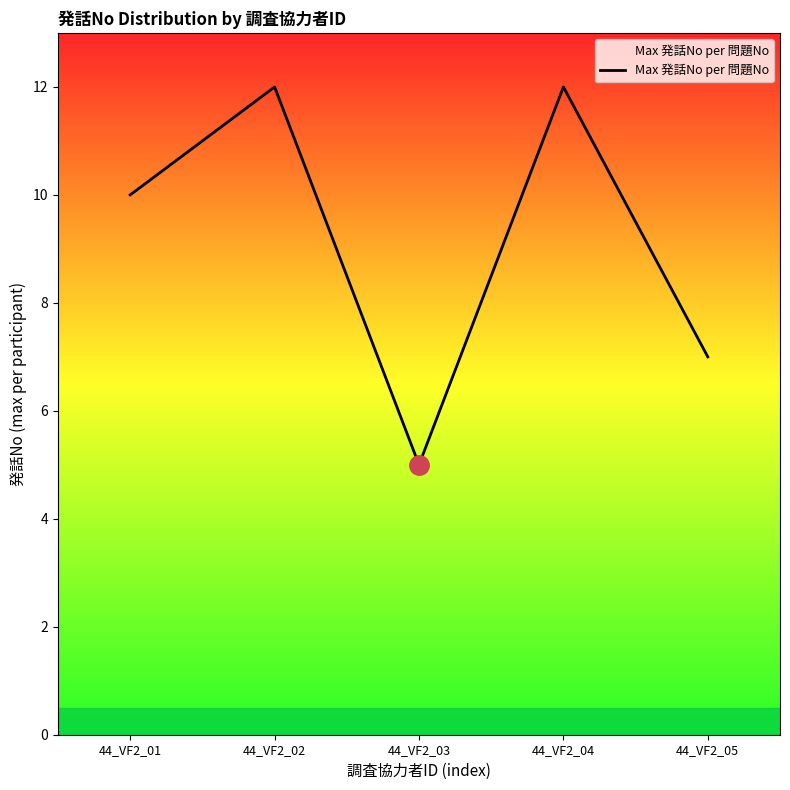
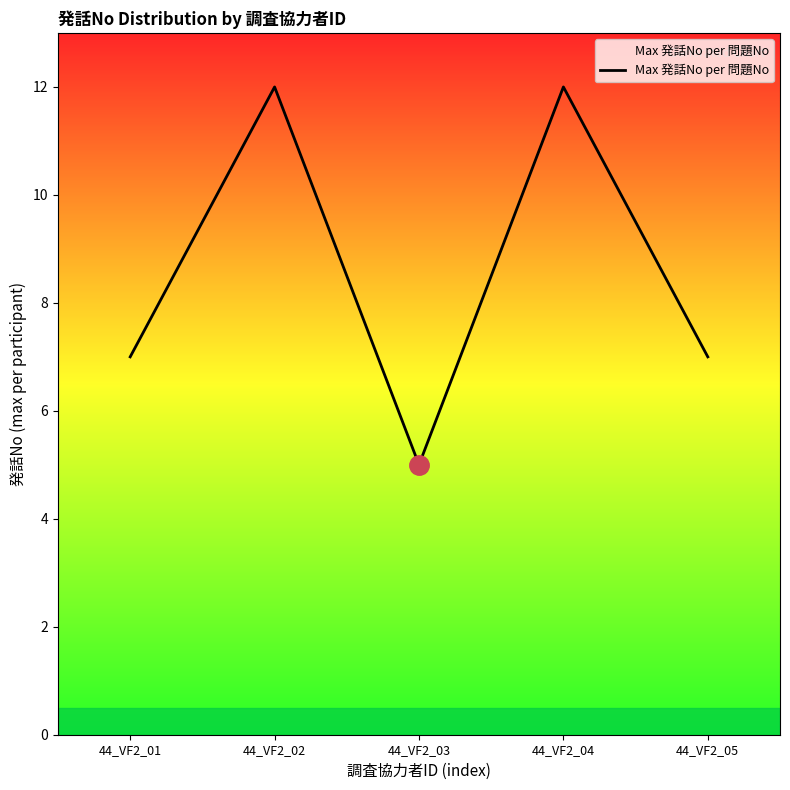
  {
    "Max 発話No per 問題No": {
-     "44_VF2_01": 10,
+     "44_VF2_01": 7,
      "44_VF2_02": 12,
      "44_VF2_04": 12,
      "44_VF2_05": 7
    }
  }
